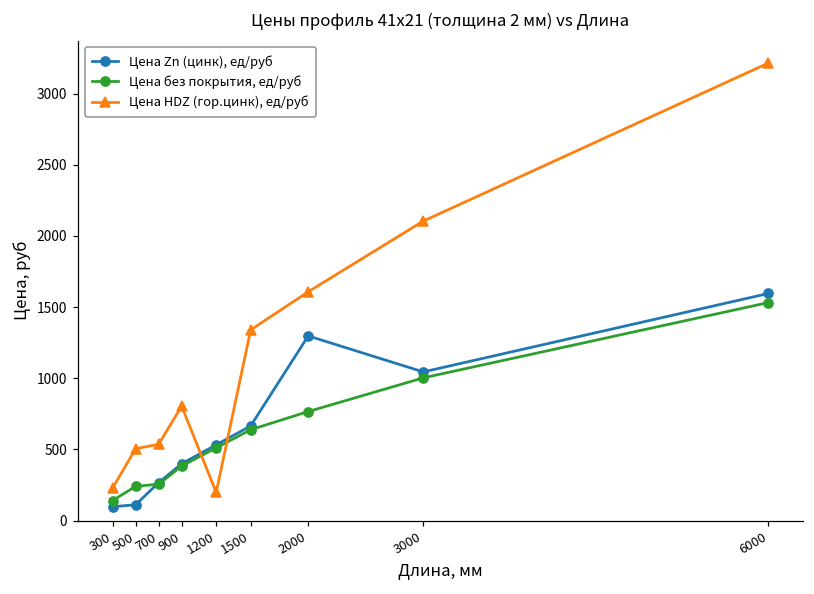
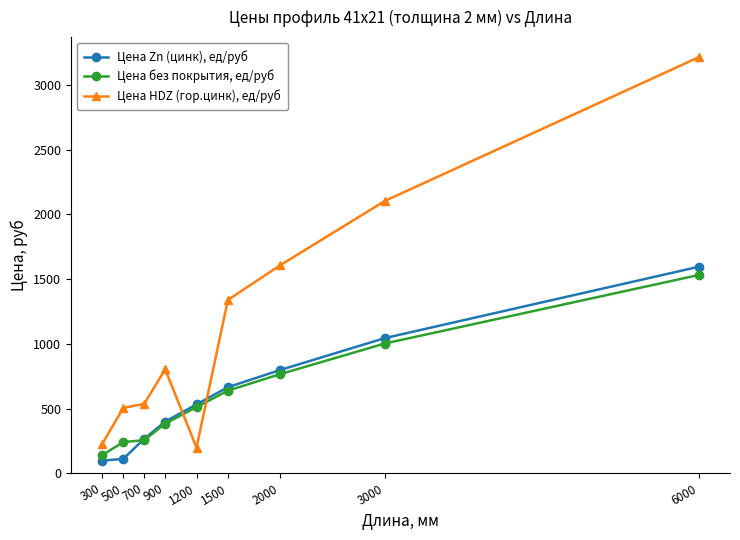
  {
    "Цена Zn (цинк), ед/руб": {
      "300": 100,
      "500": 110,
      "1200": 530,
      "1500": 660,
-     "2000": 1300,
+     "2000": 800,
      "3000": 1040,
      "6000": 1600
    },
    "Цена без покрытия, ед/руб": {
      "300": 140,
      "500": 240,
      "1200": 510,
      "1500": 640,
      "2000": 770,
      "3000": 1000,
      "6000": 1530
    },
    "Цена HDZ (гор.цинк), ед/руб": {
      "300": 230,
      "500": 500,
      "700": 540,
      "900": 800,
      "1200": 200,
      "1500": 1340,
      "2000": 1610,
      "3000": 2100,
      "6000": 3210
    }
  }
